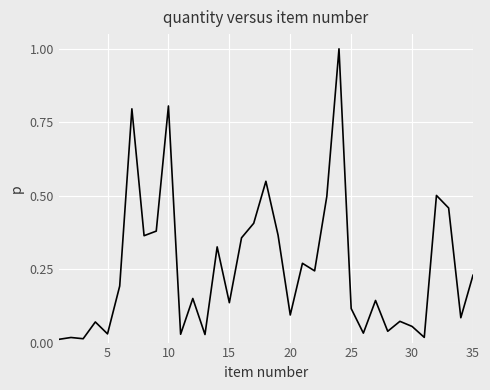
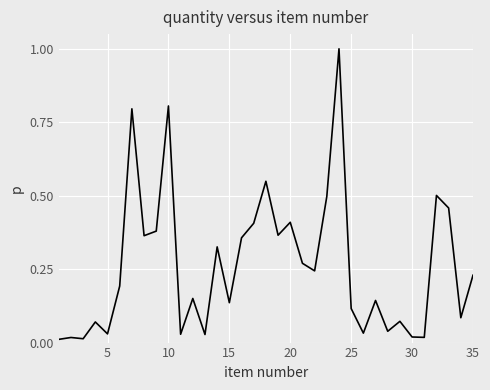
  {
    "5": 0.03,
    "10": 0.81,
    "15": 0.14,
-   "20": 0.09,
+   "20": 0.41,
    "25": 0.12,
-   "30": 0.05,
+   "30": 0.02,
    "35": 0.23
  }
